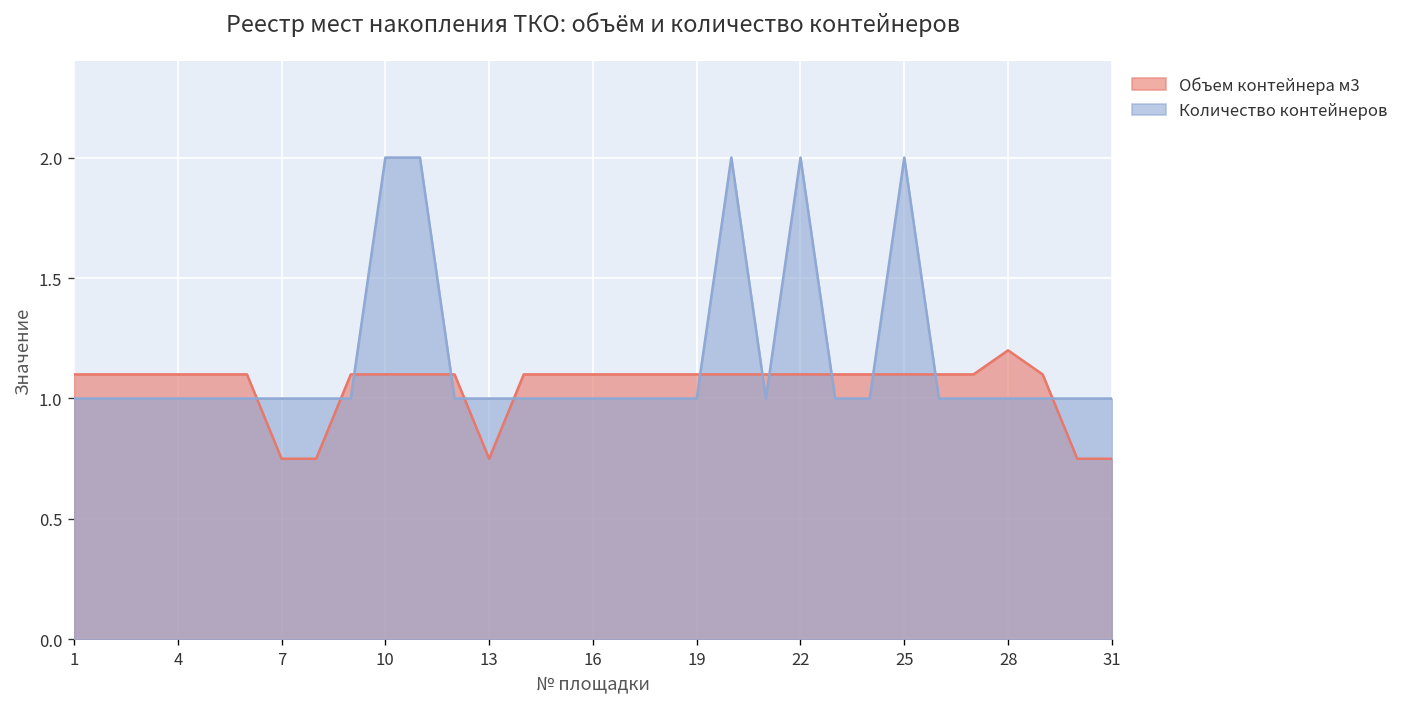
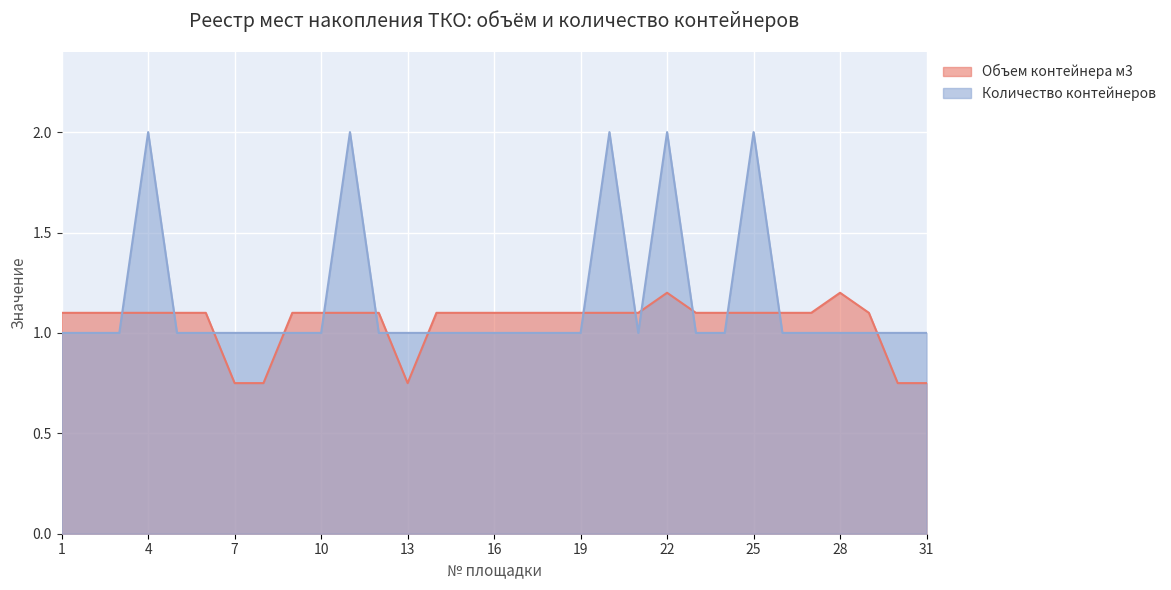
  {
    "Объем контейнера м3": {
      "1": 1.1,
      "4": 1.1,
      "7": 0.75,
      "10": 1.1,
      "13": 0.75,
      "16": 1.1,
      "19": 1.1,
-     "22": 1.1,
+     "22": 1.2,
      "25": 1.1,
      "28": 1.2,
      "31": 0.75
    },
    "Количество контейнеров": {
      "1": 1,
-     "4": 1,
+     "4": 2,
      "7": 1,
-     "10": 2,
+     "10": 1,
      "13": 1,
      "16": 1,
      "19": 1,
      "22": 2,
      "25": 2,
      "28": 1,
      "31": 1
    }
  }
